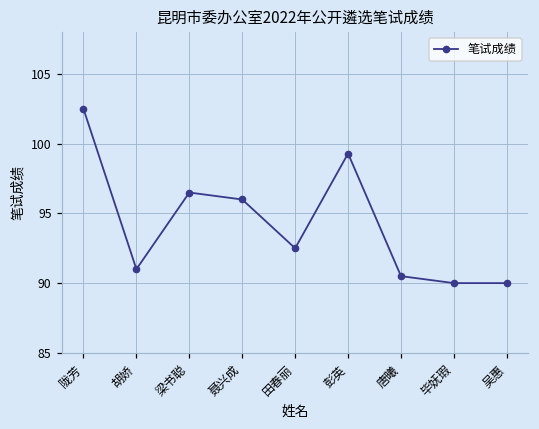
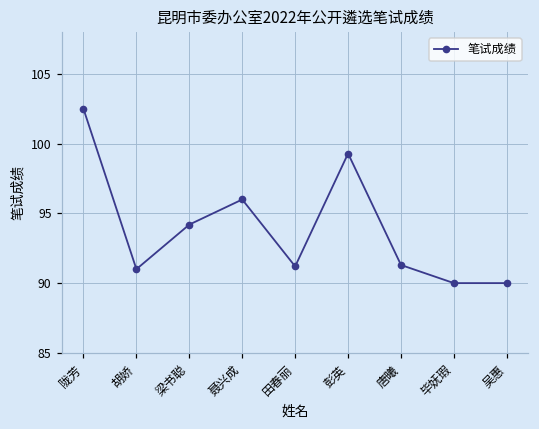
  {
    "陇芳": 102.5,
    "胡娇": 91.0,
-   "梁书聪": 96.5,
+   "梁书聪": 94.2,
    "聂兴成": 96.0,
-   "田春丽": 92.5,
+   "田春丽": 91.2,
    "彭英": 99.3,
-   "唐曦": 90.5,
+   "唐曦": 91.3,
    "毕妩瑕": 90.0,
    "吴惠": 90.0
  }
